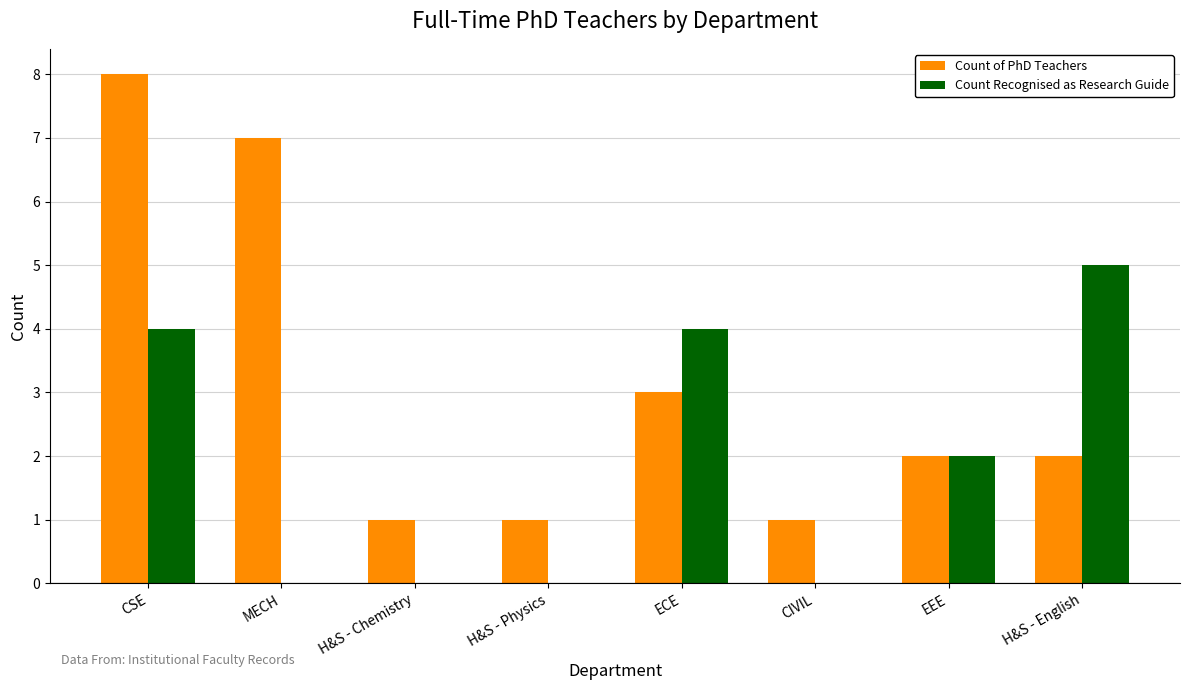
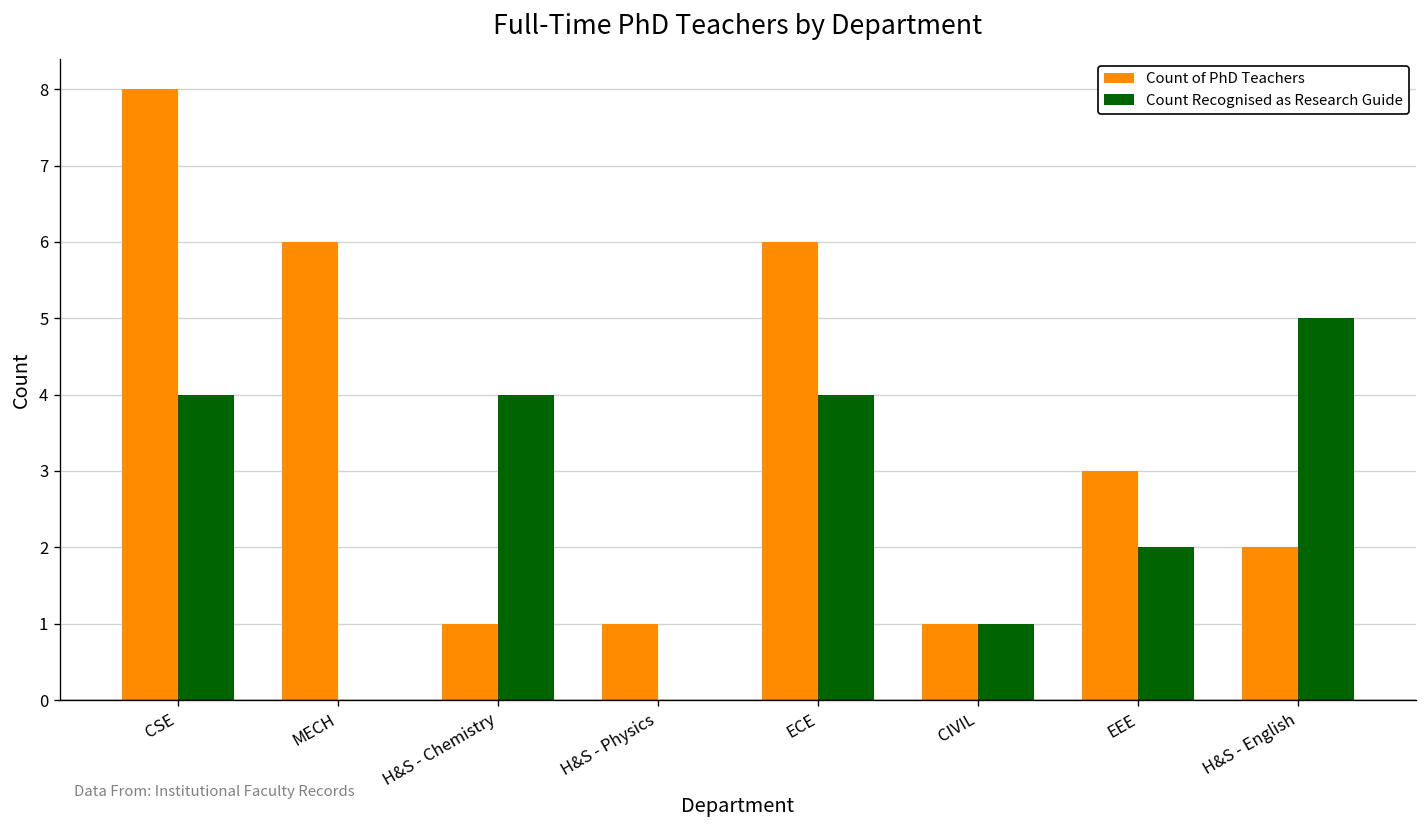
  {
    "Count of PhD Teachers": {
      "CSE": 8,
-     "MECH": 7,
+     "MECH": 6,
      "H&S - Chemistry": 1,
      "H&S - Physics": 1,
-     "ECE": 3,
+     "ECE": 6,
      "CIVIL": 1,
-     "EEE": 2,
+     "EEE": 3,
      "H&S - English": 2
    },
    "Count Recognised as Research Guide": {
      "CSE": 4,
      "MECH": 0,
-     "H&S - Chemistry": 0,
+     "H&S - Chemistry": 4,
      "H&S - Physics": 0,
      "ECE": 4,
-     "CIVIL": 0,
+     "CIVIL": 1,
      "EEE": 2,
      "H&S - English": 5
    }
  }
